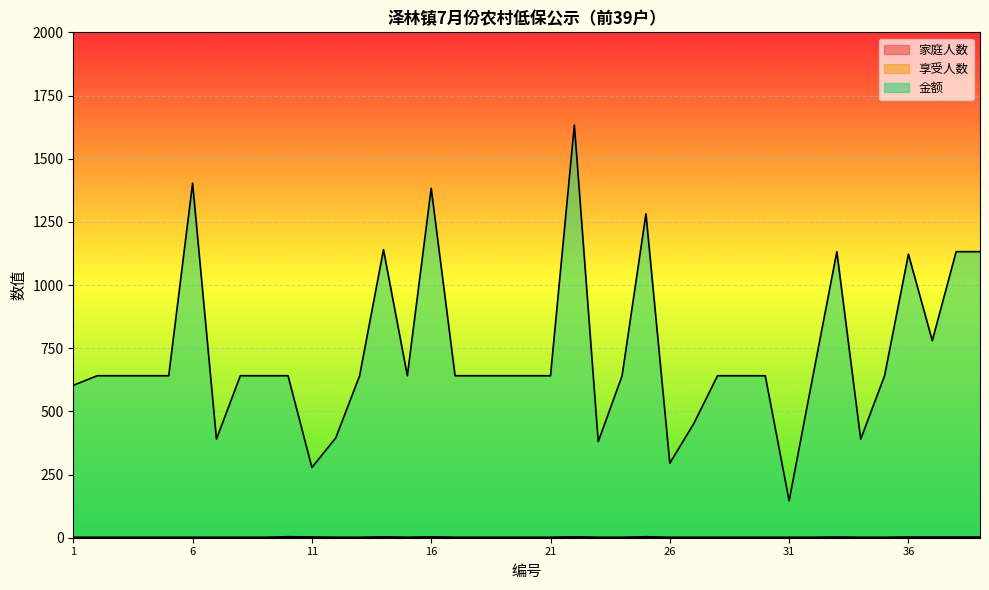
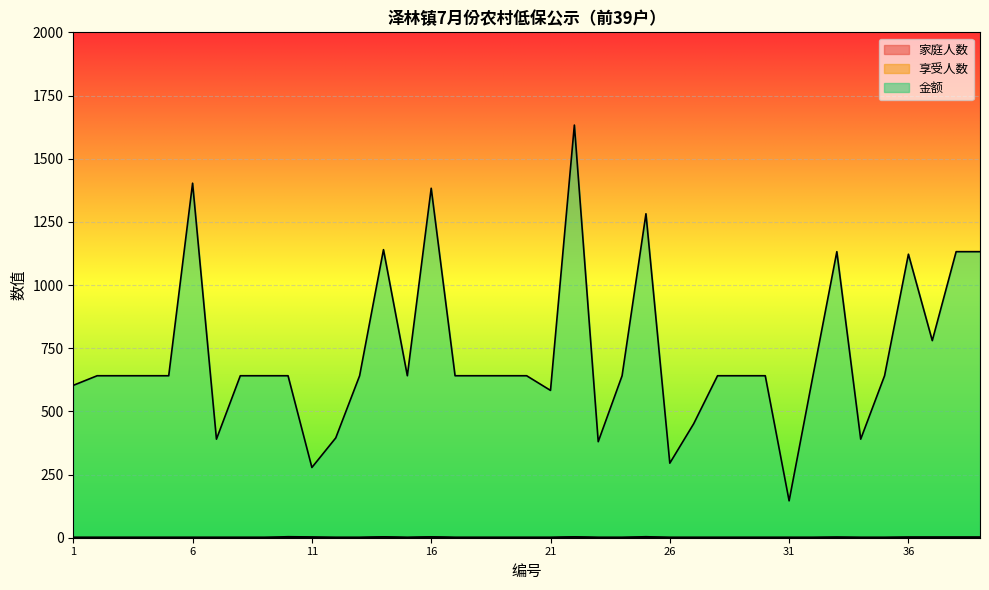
  {
    "金额": {
      "1": 600,
      "6": 1400,
      "11": 280,
      "16": 1380,
-     "21": 640,
+     "21": 580,
      "26": 300,
      "31": 150,
      "36": 1120
    }
  }
